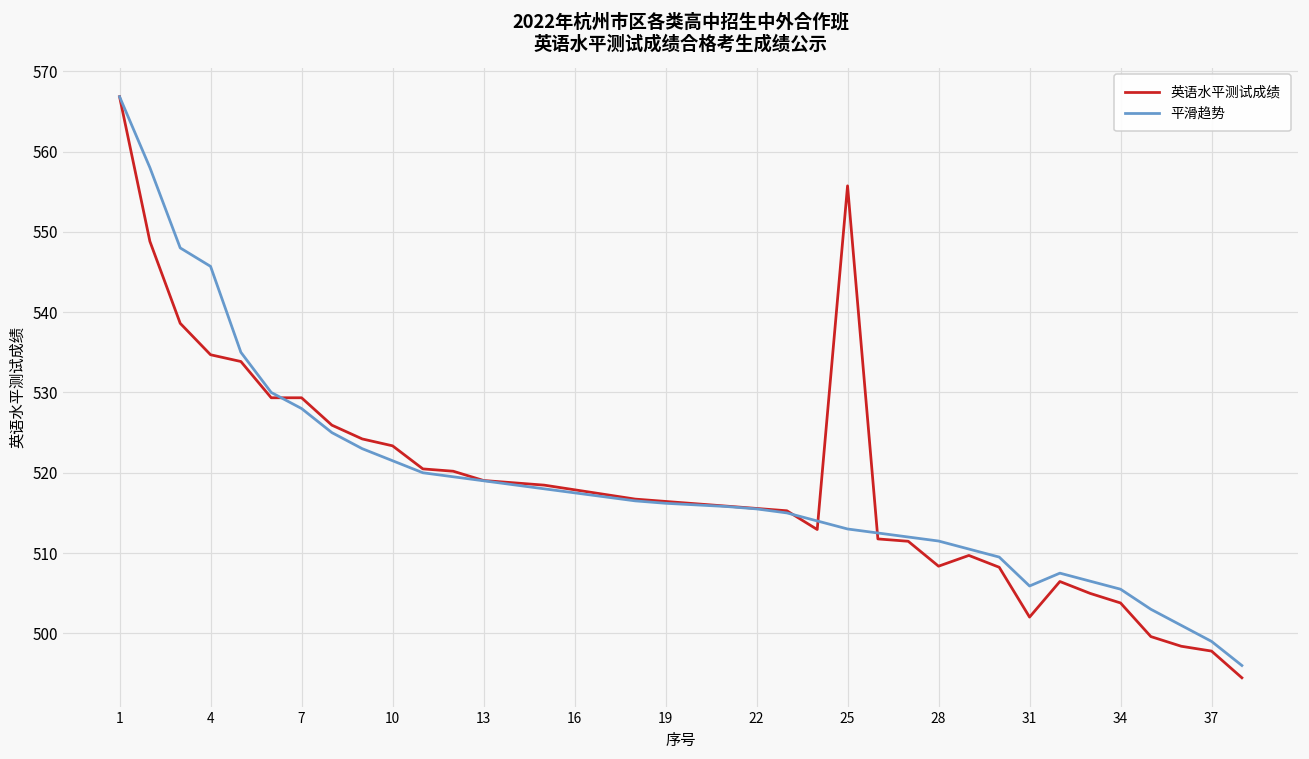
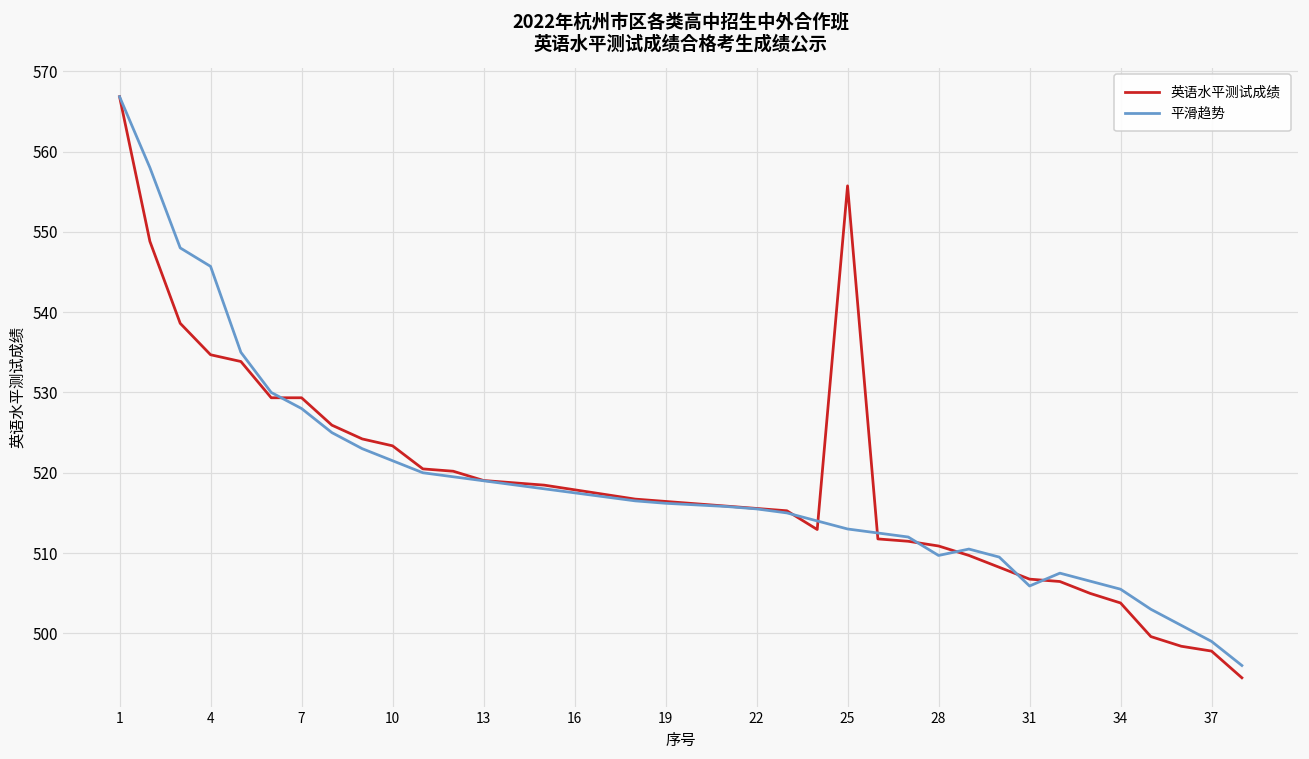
  {
    "英语水平测试成绩": {
      "4": 535,
      "7": 529,
      "10": 523,
      "16": 518,
      "25": 556,
-     "28": 508,
-     "31": 502,
+     "28": 511,
+     "31": 507,
      "34": 504,
      "37": 498
    },
    "平滑趋势": {
      "4": 546,
      "7": 528,
      "10": 522,
      "16": 518,
      "25": 513,
-     "28": 512,
+     "28": 510,
      "31": 506,
      "34": 506,
      "37": 499
    }
  }
